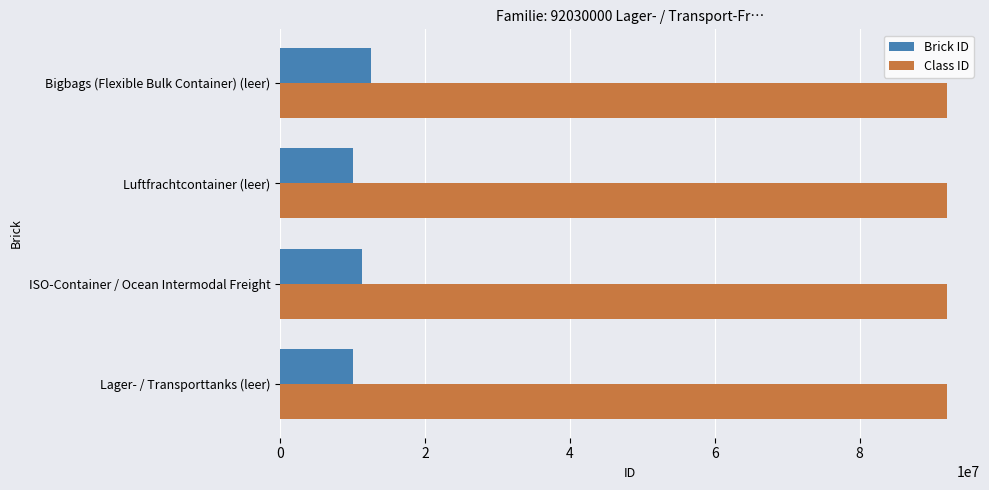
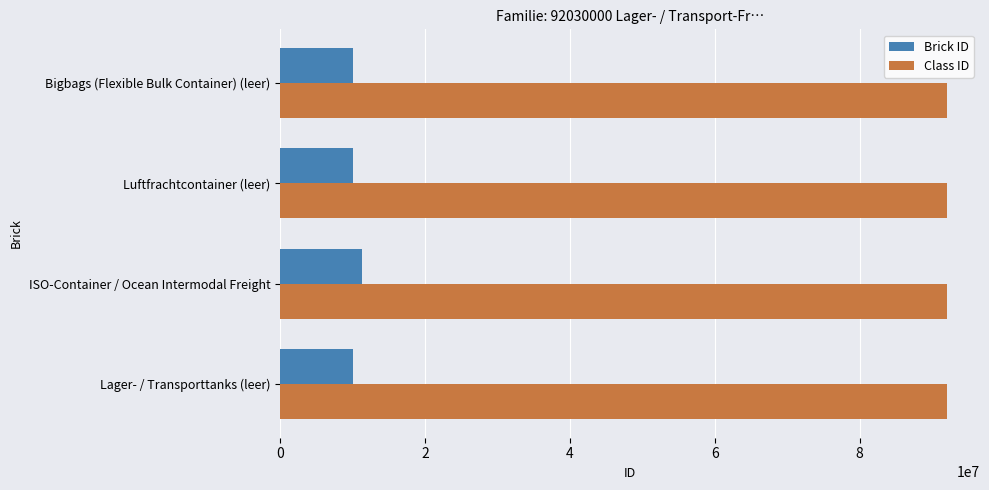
  {
    "Brick ID": {
-     "Bigbags (Flexible Bulk Container) (leer)": 13000000,
+     "Bigbags (Flexible Bulk Container) (leer)": 10000000,
      "Luftfrachtcontainer (leer)": 10000000,
      "ISO-Container / Ocean Intermodal Freight": 11000000,
      "Lager- / Transporttanks (leer)": 10000000
    },
    "Class ID": {
      "Bigbags (Flexible Bulk Container) (leer)": 92000000,
      "Luftfrachtcontainer (leer)": 92000000,
      "ISO-Container / Ocean Intermodal Freight": 92000000,
      "Lager- / Transporttanks (leer)": 92000000
    }
  }
